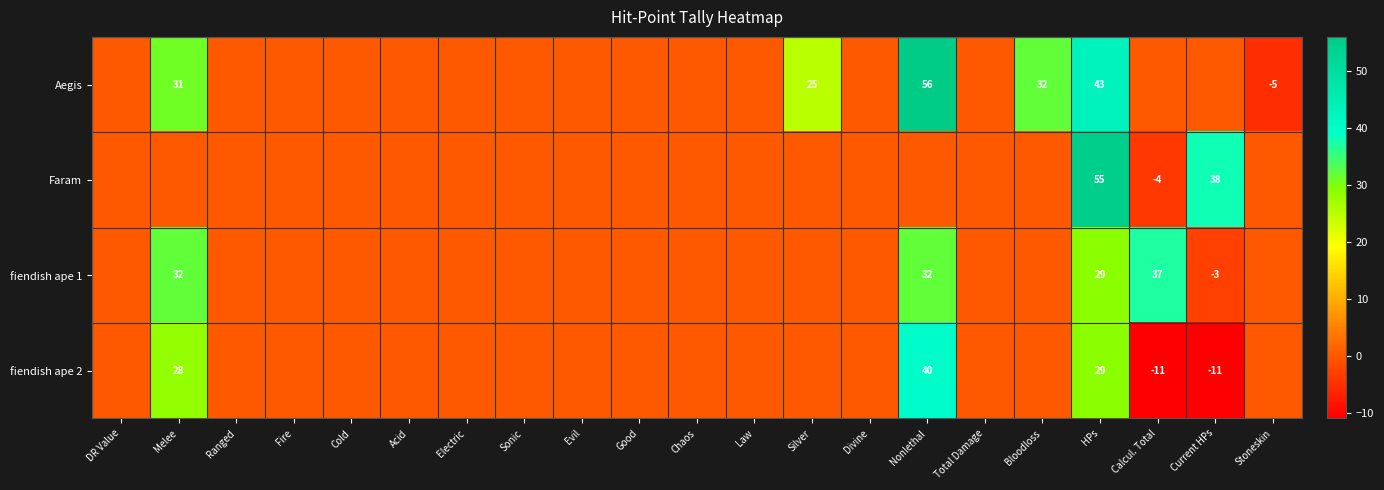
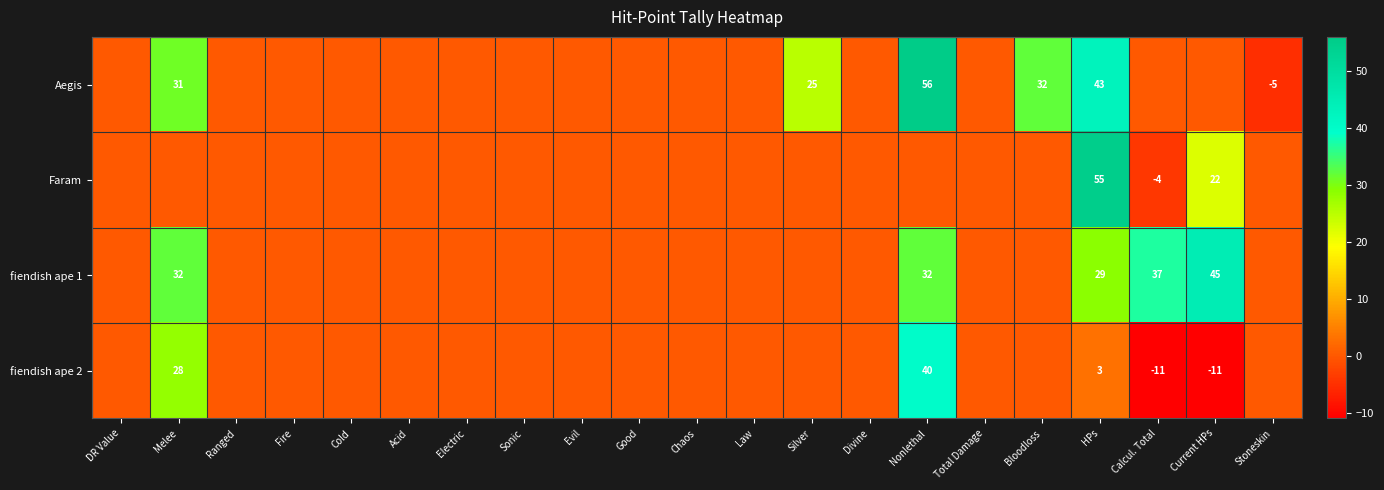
  {
    "Aegis": {
      "Melee": 31,
      "Silver": 25,
      "Nonlethal": 56,
      "Bloodloss": 32,
      "HPs": 43,
      "Stoneskin": -5
    },
    "Faram": {
      "HPs": 55,
      "Calcul. Total": -4,
-     "Current HPs": 38
+     "Current HPs": 22
    },
    "fiendish ape 1": {
      "Melee": 32,
      "Nonlethal": 32,
      "HPs": 29,
      "Calcul. Total": 37,
-     "Current HPs": -3
+     "Current HPs": 45
    },
    "fiendish ape 2": {
      "Melee": 28,
      "Nonlethal": 40,
-     "HPs": 29,
+     "HPs": 3,
      "Calcul. Total": -11,
      "Current HPs": -11
    }
  }
